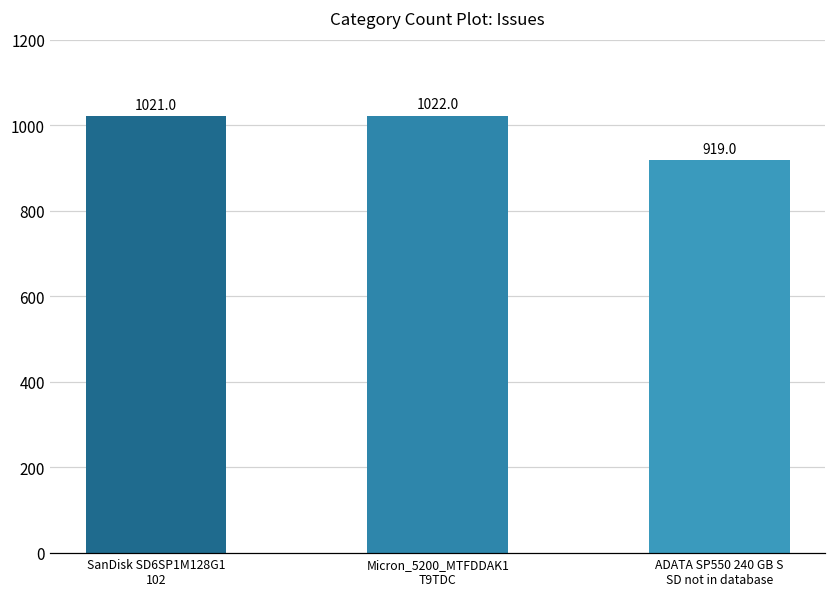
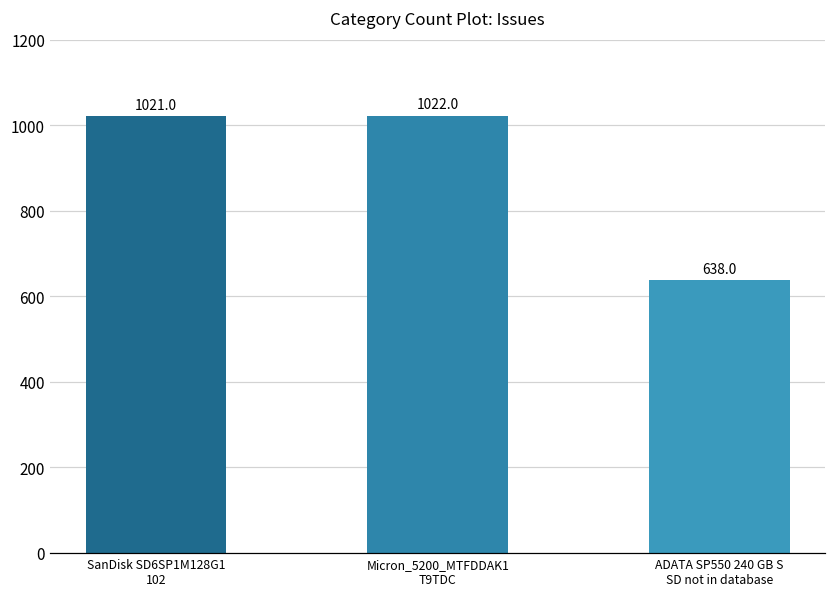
  {
    "SanDisk SD6SP1M128G1 102": 1021.0,
    "Micron_5200_MTFDDAK1 T9TDC": 1022.0,
-   "ADATA SP550 240 GB S SD not in database": 919.0
+   "ADATA SP550 240 GB S SD not in database": 638.0
  }
